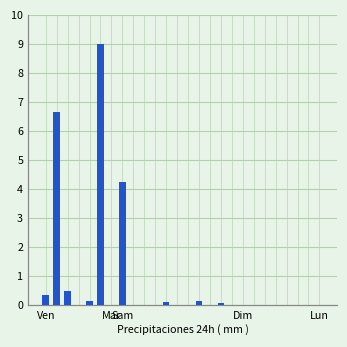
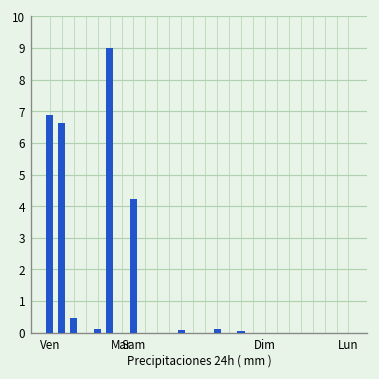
  {
-   "Ven": 0.3,
+   "Ven": 6.9,
    "Dim": 0.0,
    "Lun": 0.0
  }
